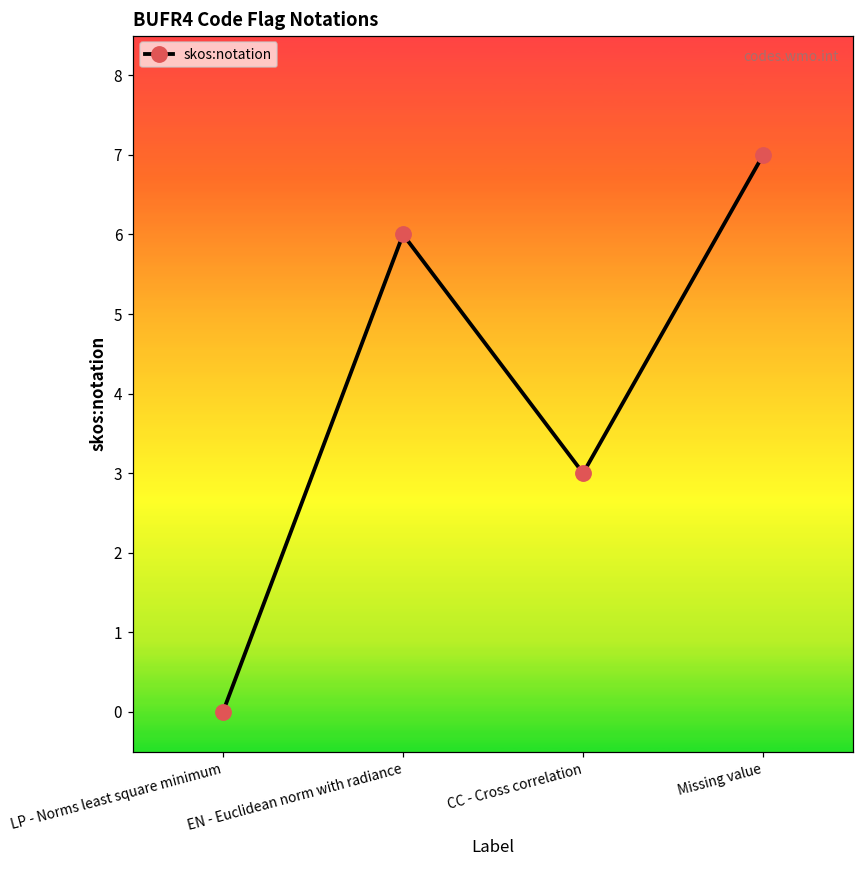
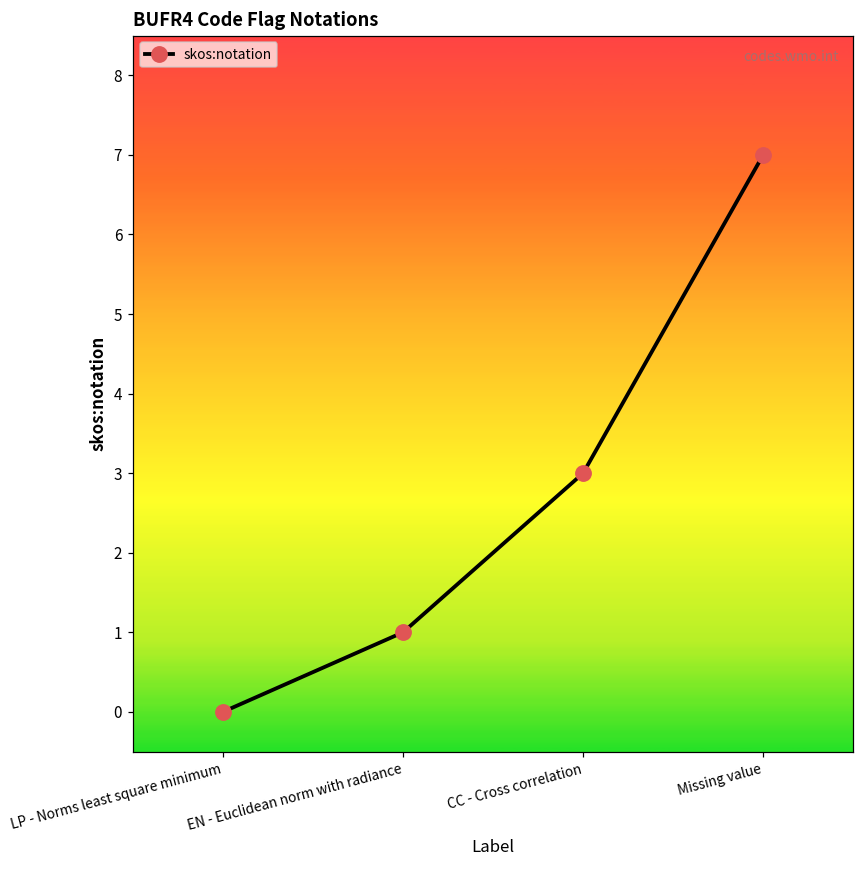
  {
    "LP - Norms least square minimum": 0,
-   "EN - Euclidean norm with radiance": 6,
+   "EN - Euclidean norm with radiance": 1,
    "CC - Cross correlation": 3,
    "Missing value": 7
  }
